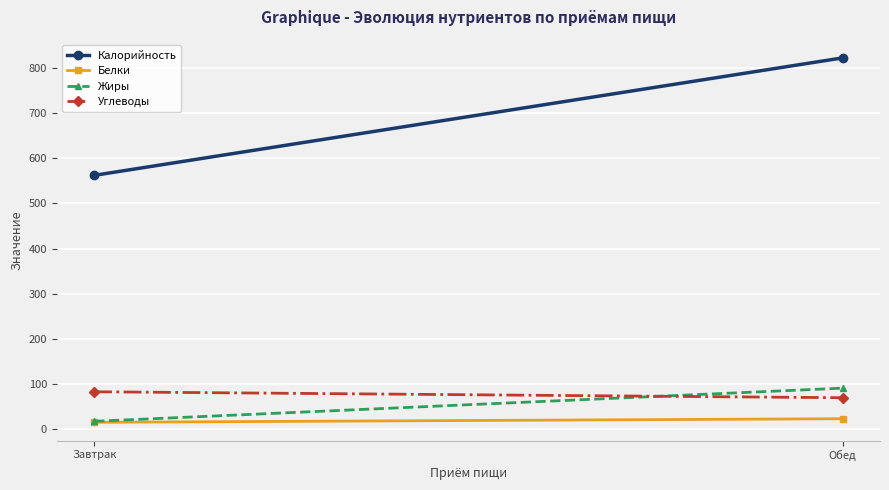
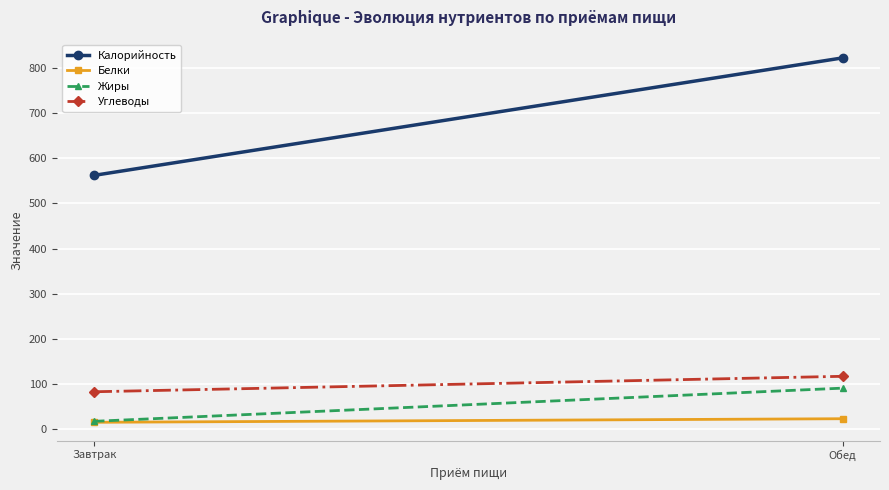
  {
    "Калорийность": {
      "Завтрак": 560,
      "Обед": 820
    },
    "Белки": {
      "Обед": 20
    },
    "Жиры": {
      "Обед": 90
    },
    "Углеводы": {
      "Завтрак": 80,
-     "Обед": 70
+     "Обед": 120
    }
  }
